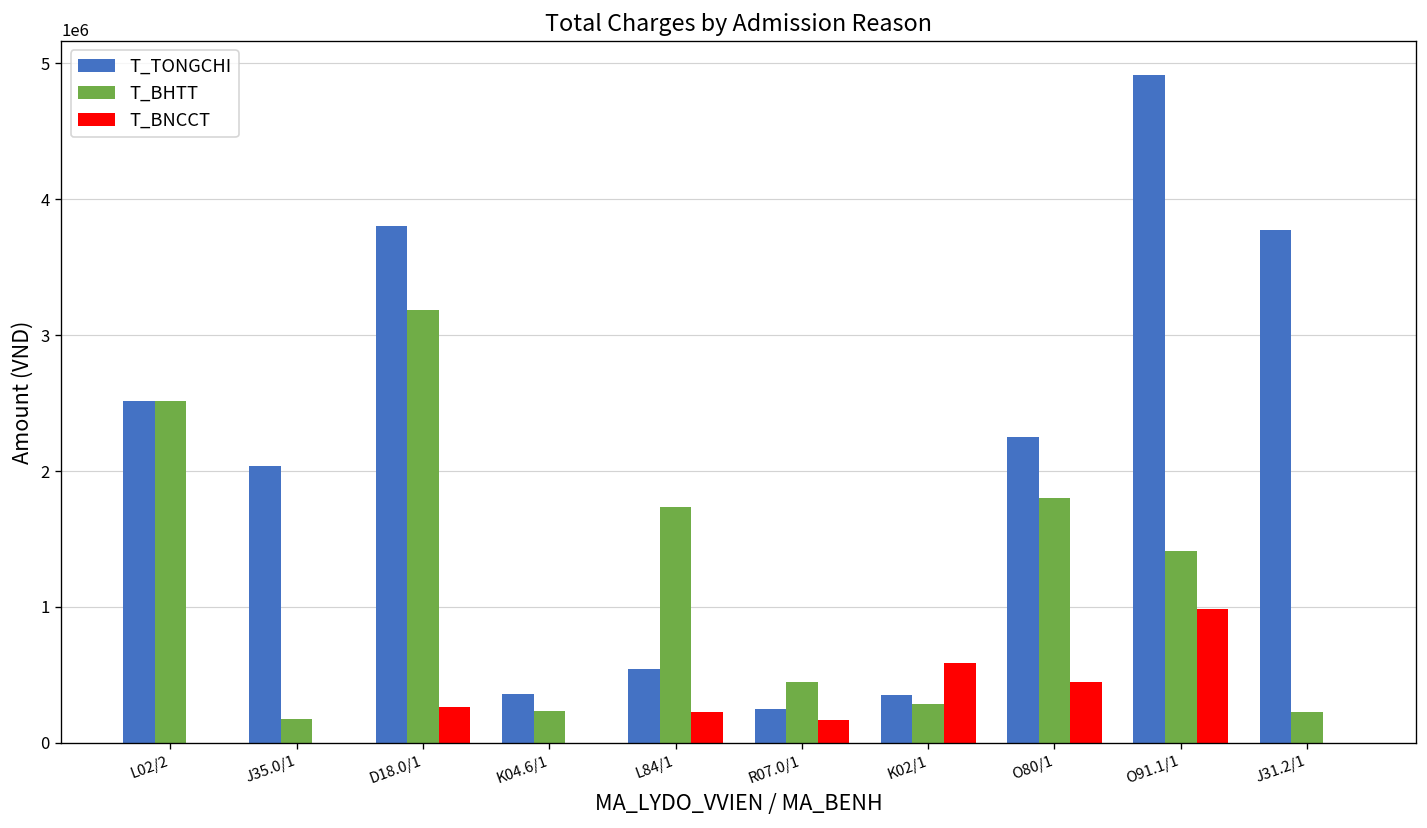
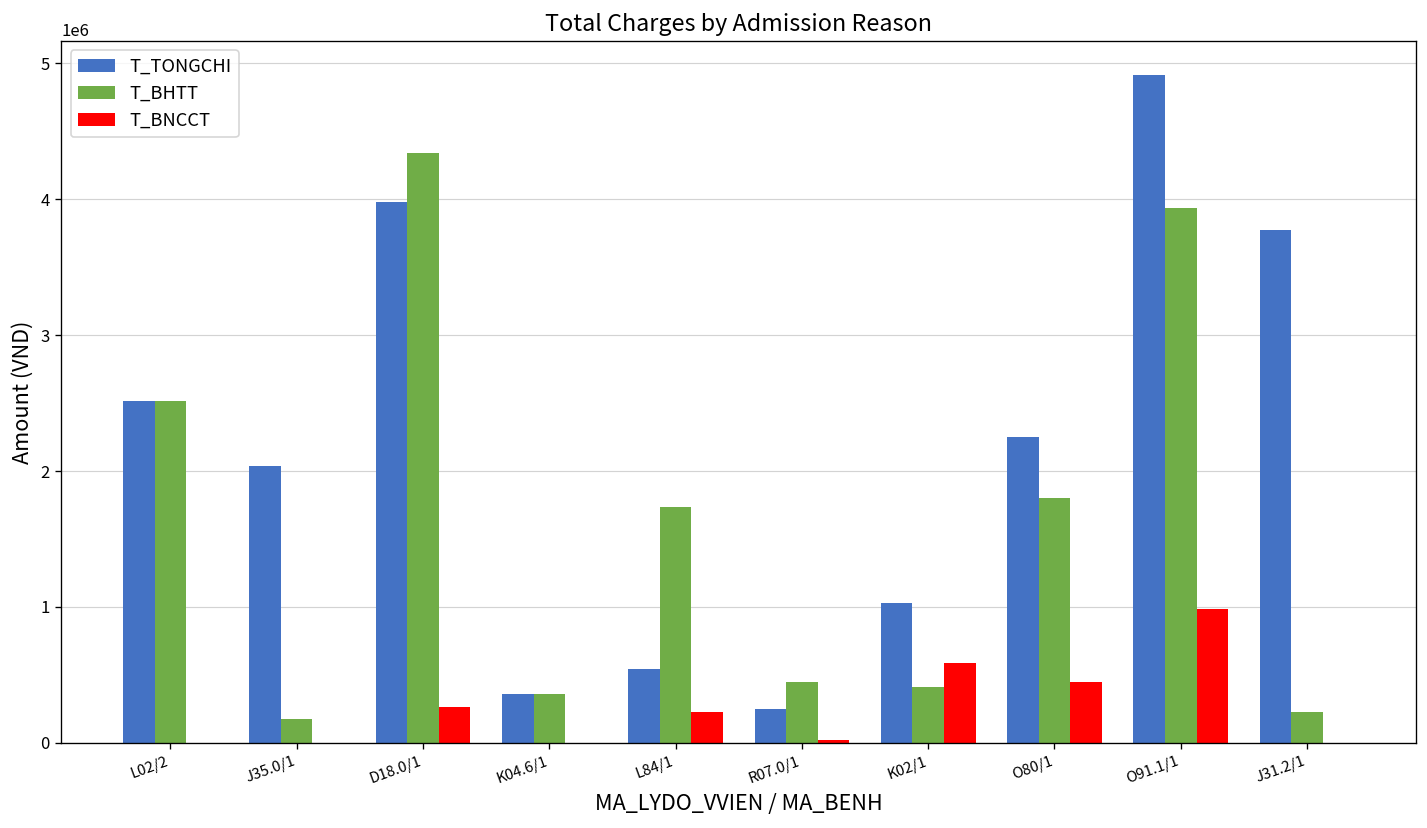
  {
    "T_TONGCHI": {
      "L02/2": 2520000,
      "J35.0/1": 2040000,
-     "D18.0/1": 3810000,
+     "D18.0/1": 3980000,
      "K04.6/1": 360000,
      "L84/1": 540000,
      "R07.0/1": 250000,
-     "K02/1": 350000,
+     "K02/1": 1030000,
      "O80/1": 2250000,
      "O91.1/1": 4920000,
      "J31.2/1": 3770000
    },
    "T_BHTT": {
      "L02/2": 2520000,
      "J35.0/1": 170000,
-     "D18.0/1": 3180000,
-     "K04.6/1": 230000,
+     "D18.0/1": 4340000,
+     "K04.6/1": 360000,
      "L84/1": 1730000,
      "R07.0/1": 450000,
-     "K02/1": 280000,
+     "K02/1": 410000,
      "O80/1": 1800000,
-     "O91.1/1": 1410000,
+     "O91.1/1": 3930000,
      "J31.2/1": 230000
    },
    "T_BNCCT": {
      "L02/2": 0,
      "J35.0/1": 0,
      "D18.0/1": 260000,
      "K04.6/1": 0,
      "L84/1": 230000,
-     "R07.0/1": 170000,
+     "R07.0/1": 20000,
      "K02/1": 590000,
      "O80/1": 450000,
      "O91.1/1": 980000,
      "J31.2/1": 0
    }
  }
